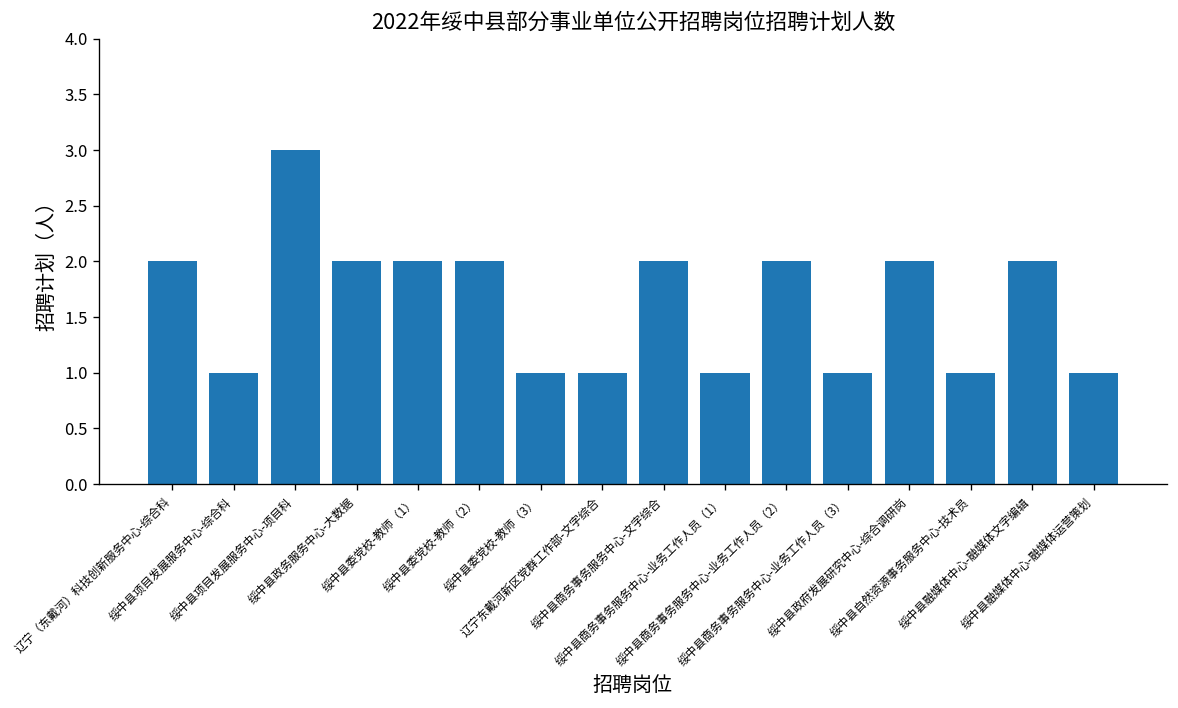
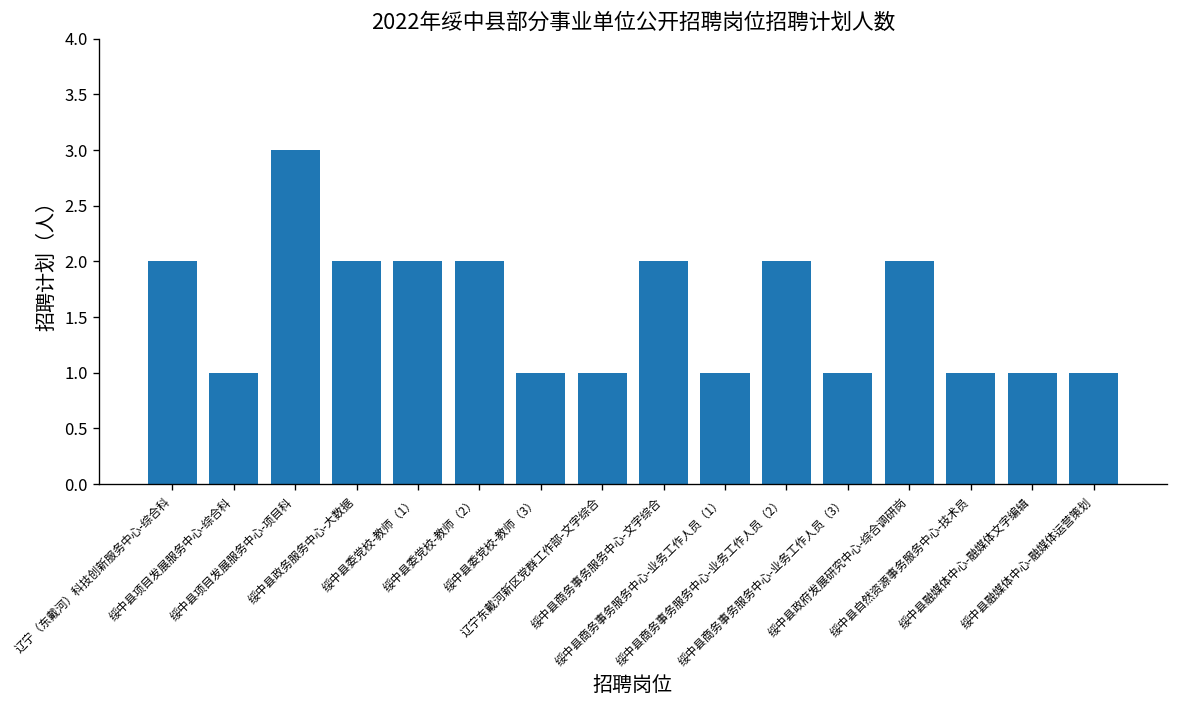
  {
    "辽宁（东戴河）科技创新服务中心-综合科": 2,
    "绥中县项目发展服务中心-综合科": 1,
    "绥中县项目发展服务中心-项目科": 3,
    "绥中县政务服务中心-大数据": 2,
    "绥中县委党校-教师（1）": 2,
    "绥中县委党校-教师（2）": 2,
    "绥中县委党校-教师（3）": 1,
    "辽宁东戴河新区党群工作部-文字综合": 1,
    "绥中县商务事务服务中心-文字综合": 2,
    "绥中县商务事务服务中心-业务工作人员（1）": 1,
    "绥中县商务事务服务中心-业务工作人员（2）": 2,
    "绥中县商务事务服务中心-业务工作人员（3）": 1,
    "绥中县政府发展研究中心-综合调研岗": 2,
    "绥中县自然资源事务服务中心-技术员": 1,
-   "绥中县融媒体中心-融媒体文字编辑": 2,
+   "绥中县融媒体中心-融媒体文字编辑": 1,
    "绥中县融媒体中心-融媒体运营策划": 1
  }
